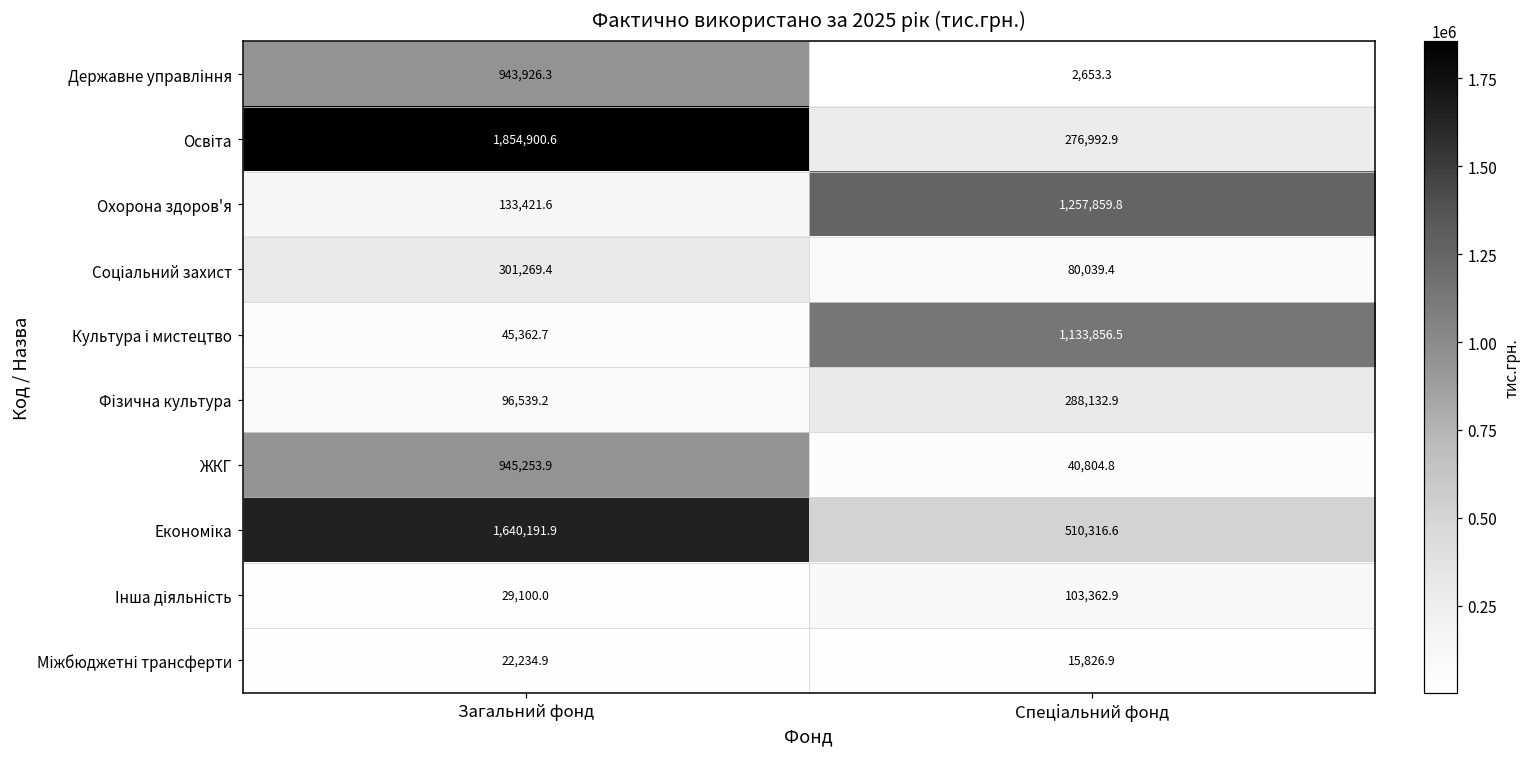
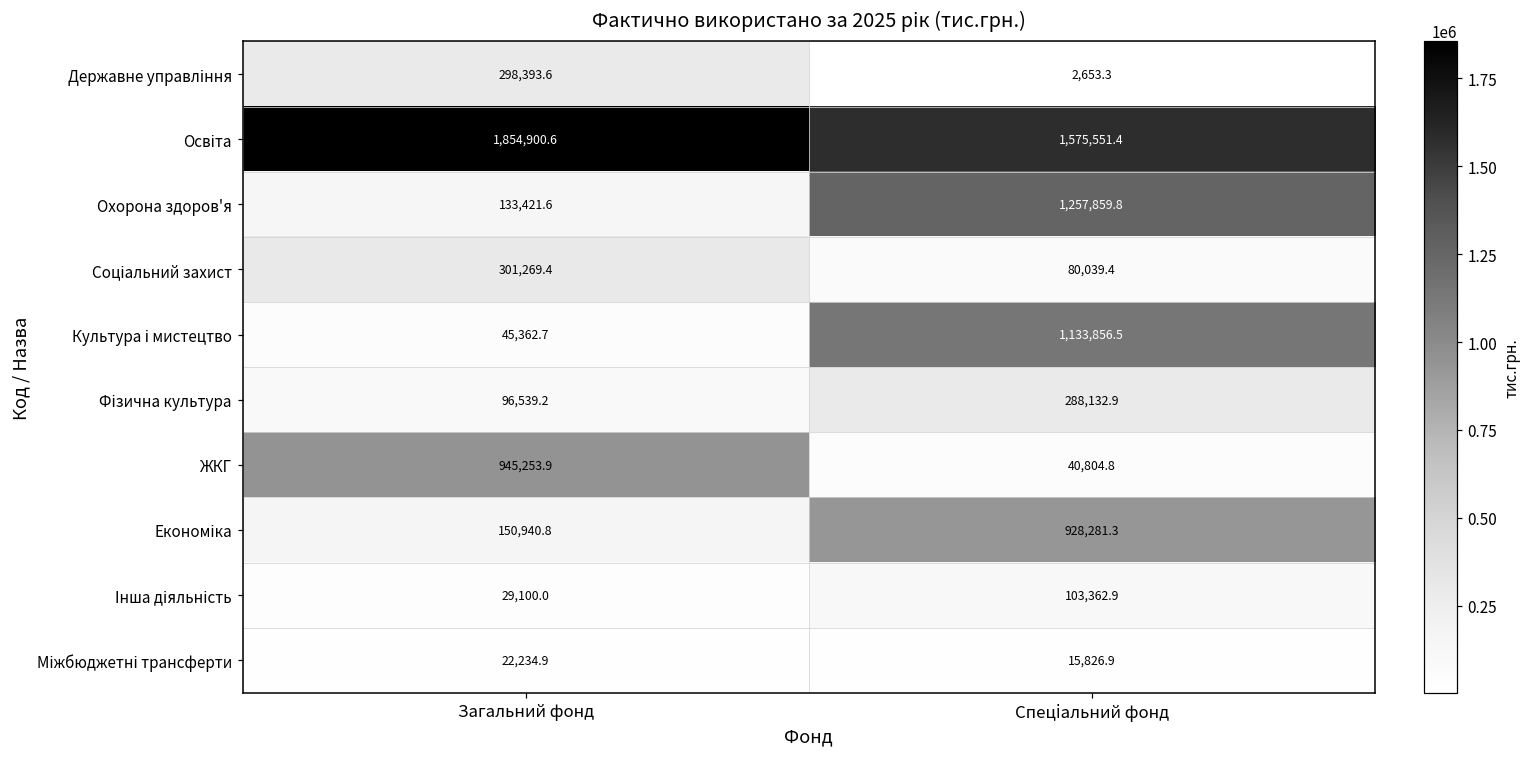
  {
    "Державне управління": {
-     "Загальний фонд": "943,926.3",
+     "Загальний фонд": "298,393.6",
      "Спеціальний фонд": "2,653.3"
    },
    "Освіта": {
      "Загальний фонд": "1,854,900.6",
-     "Спеціальний фонд": "276,992.9"
+     "Спеціальний фонд": "1,575,551.4"
    },
    "Охорона здоров'я": {
      "Загальний фонд": "133,421.6",
      "Спеціальний фонд": "1,257,859.8"
    },
    "Соціальний захист": {
      "Загальний фонд": "301,269.4",
      "Спеціальний фонд": "80,039.4"
    },
    "Культура і мистецтво": {
      "Загальний фонд": "45,362.7",
      "Спеціальний фонд": "1,133,856.5"
    },
    "Фізична культура": {
      "Загальний фонд": "96,539.2",
      "Спеціальний фонд": "288,132.9"
    },
    "ЖКГ": {
      "Загальний фонд": "945,253.9",
      "Спеціальний фонд": "40,804.8"
    },
    "Економіка": {
-     "Загальний фонд": "1,640,191.9",
-     "Спеціальний фонд": "510,316.6"
+     "Загальний фонд": "150,940.8",
+     "Спеціальний фонд": "928,281.3"
    },
    "Інша діяльність": {
      "Загальний фонд": "29,100.0",
      "Спеціальний фонд": "103,362.9"
    },
    "Міжбюджетні трансферти": {
      "Загальний фонд": "22,234.9",
      "Спеціальний фонд": "15,826.9"
    }
  }
